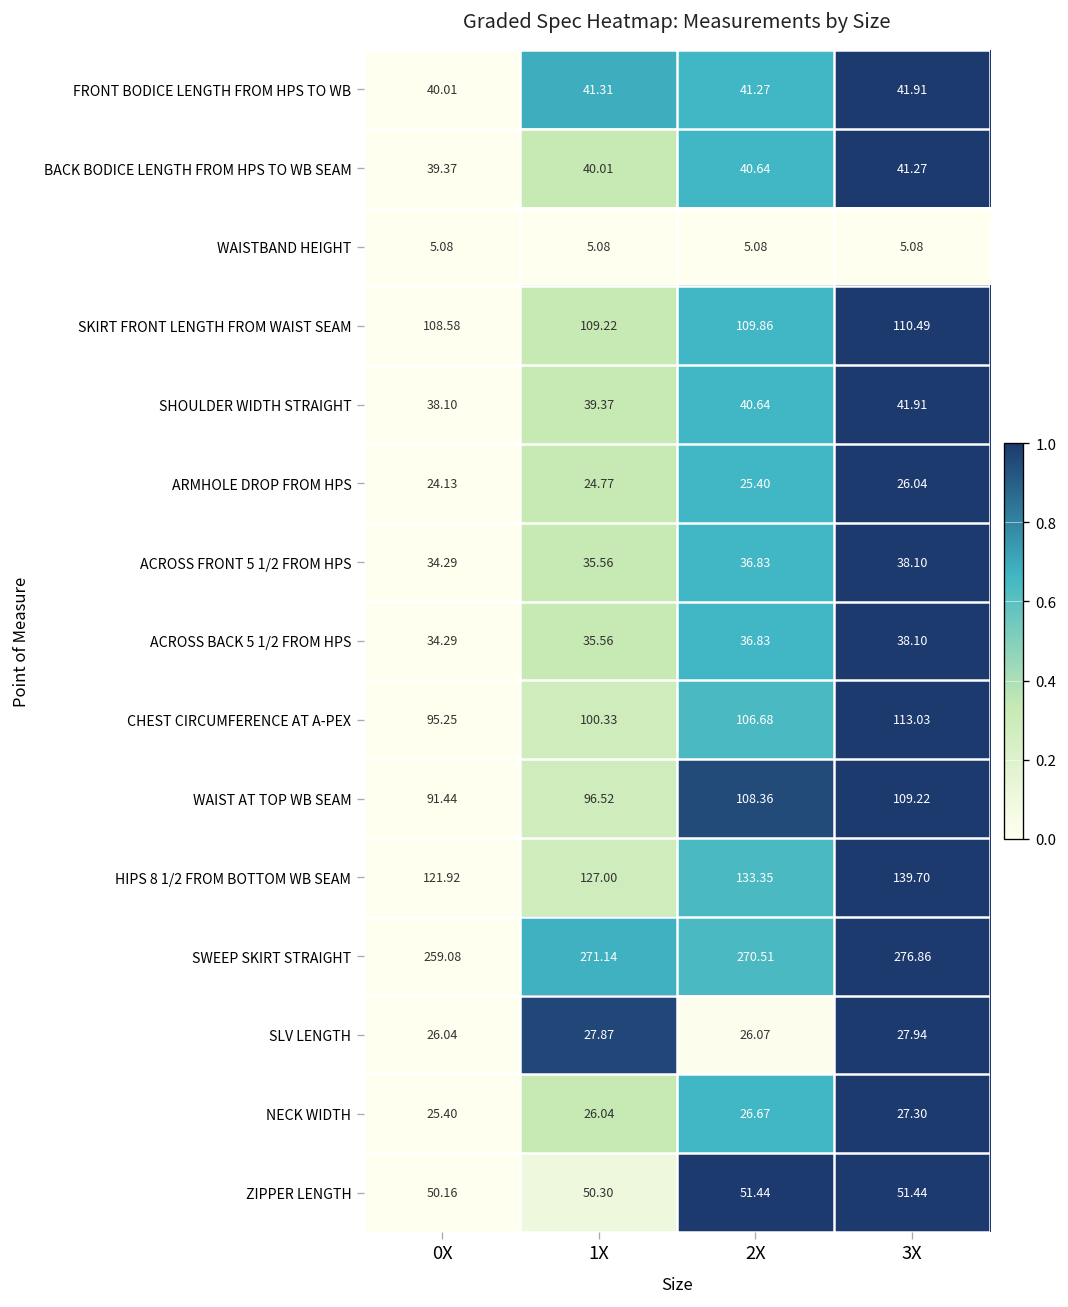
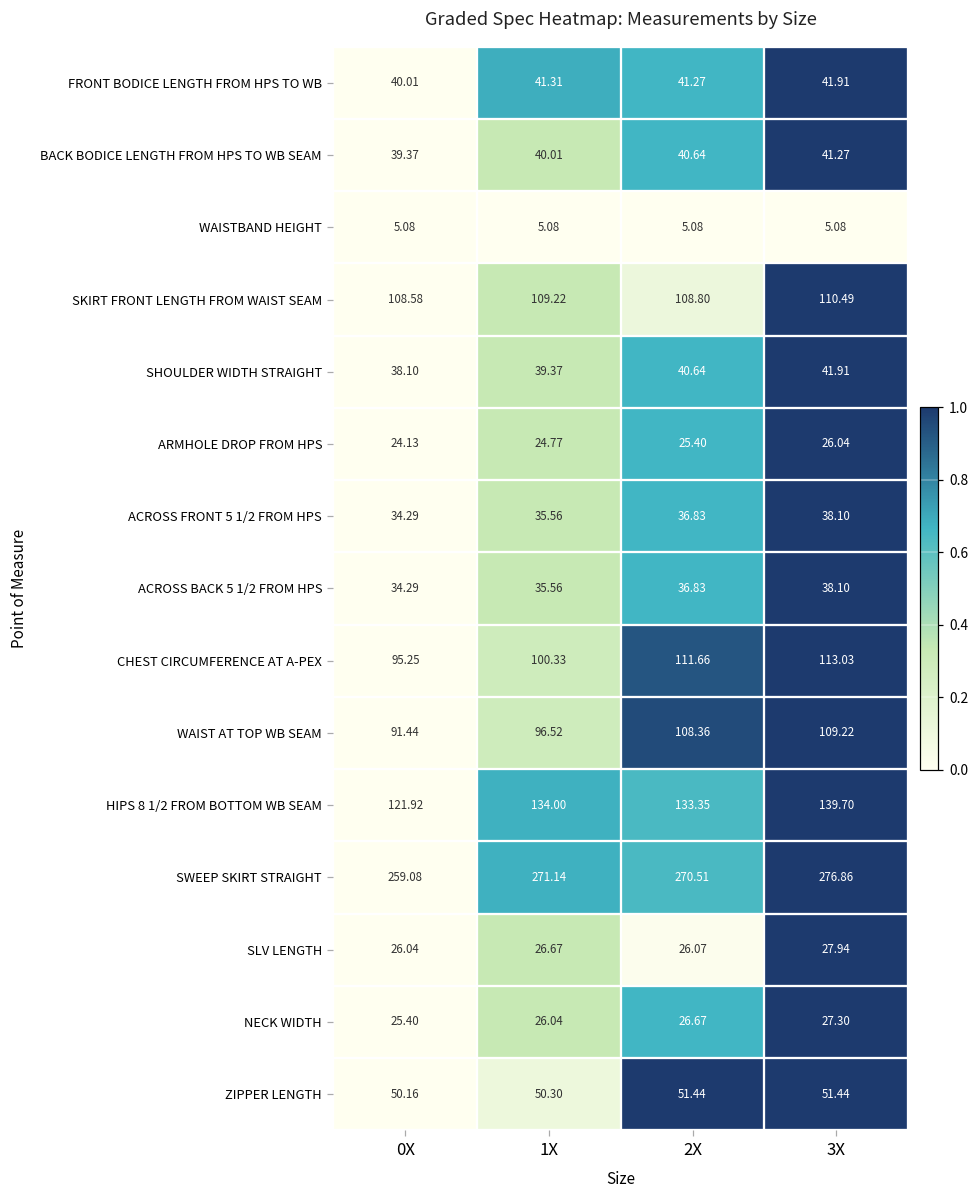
  {
    "FRONT BODICE LENGTH FROM HPS TO WB": {
      "0X": 40.01,
      "1X": 41.31,
      "2X": 41.27,
      "3X": 41.91
    },
    "BACK BODICE LENGTH FROM HPS TO WB SEAM": {
      "0X": 39.37,
      "1X": 40.01,
      "2X": 40.64,
      "3X": 41.27
    },
    "WAISTBAND HEIGHT": {
      "0X": 5.08,
      "1X": 5.08,
      "2X": 5.08,
      "3X": 5.08
    },
    "SKIRT FRONT LENGTH FROM WAIST SEAM": {
      "0X": 108.58,
      "1X": 109.22,
-     "2X": 109.86,
+     "2X": 108.80,
      "3X": 110.49
    },
    "SHOULDER WIDTH STRAIGHT": {
      "0X": 38.10,
      "1X": 39.37,
      "2X": 40.64,
      "3X": 41.91
    },
    "ARMHOLE DROP FROM HPS": {
      "0X": 24.13,
      "1X": 24.77,
      "2X": 25.40,
      "3X": 26.04
    },
    "ACROSS FRONT 5 1/2 FROM HPS": {
      "0X": 34.29,
      "1X": 35.56,
      "2X": 36.83,
      "3X": 38.10
    },
    "ACROSS BACK 5 1/2 FROM HPS": {
      "0X": 34.29,
      "1X": 35.56,
      "2X": 36.83,
      "3X": 38.10
    },
    "CHEST CIRCUMFERENCE AT A-PEX": {
      "0X": 95.25,
      "1X": 100.33,
-     "2X": 106.68,
+     "2X": 111.66,
      "3X": 113.03
    },
    "WAIST AT TOP WB SEAM": {
      "0X": 91.44,
      "1X": 96.52,
      "2X": 108.36,
      "3X": 109.22
    },
    "HIPS 8 1/2 FROM BOTTOM WB SEAM": {
      "0X": 121.92,
-     "1X": 127.00,
+     "1X": 134.00,
      "2X": 133.35,
      "3X": 139.70
    },
    "SWEEP SKIRT STRAIGHT": {
      "0X": 259.08,
      "1X": 271.14,
      "2X": 270.51,
      "3X": 276.86
    },
    "SLV LENGTH": {
      "0X": 26.04,
-     "1X": 27.87,
+     "1X": 26.67,
      "2X": 26.07,
      "3X": 27.94
    },
    "NECK WIDTH": {
      "0X": 25.40,
      "1X": 26.04,
      "2X": 26.67,
      "3X": 27.30
    },
    "ZIPPER LENGTH": {
      "0X": 50.16,
      "1X": 50.30,
      "2X": 51.44,
      "3X": 51.44
    }
  }
